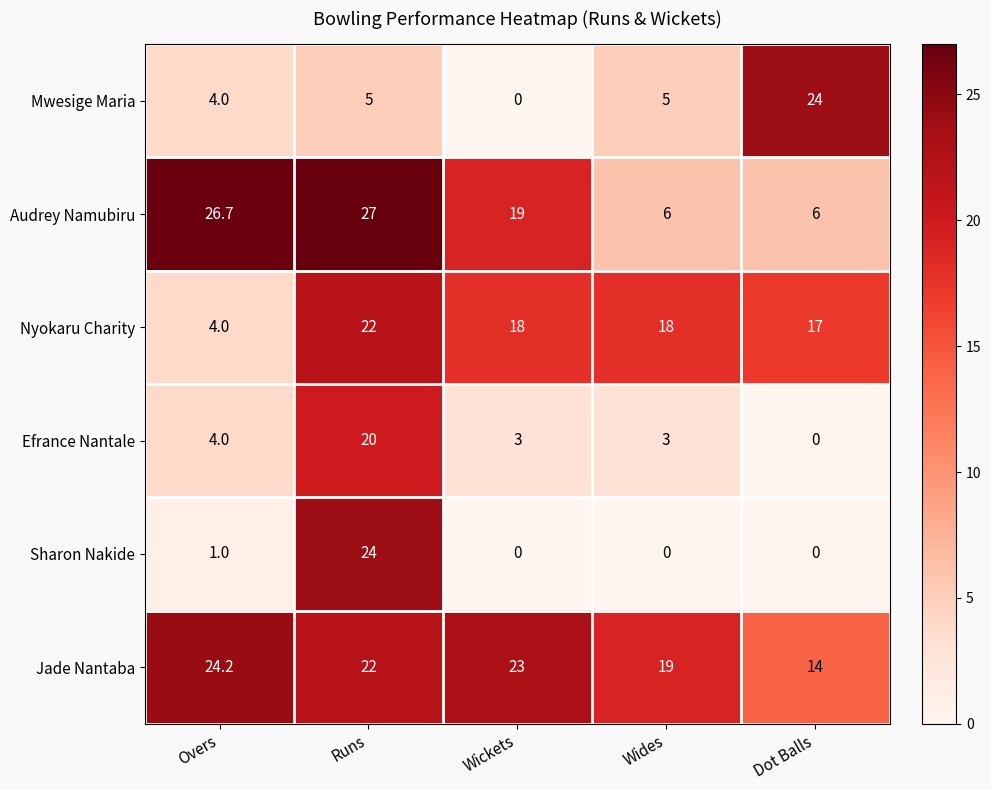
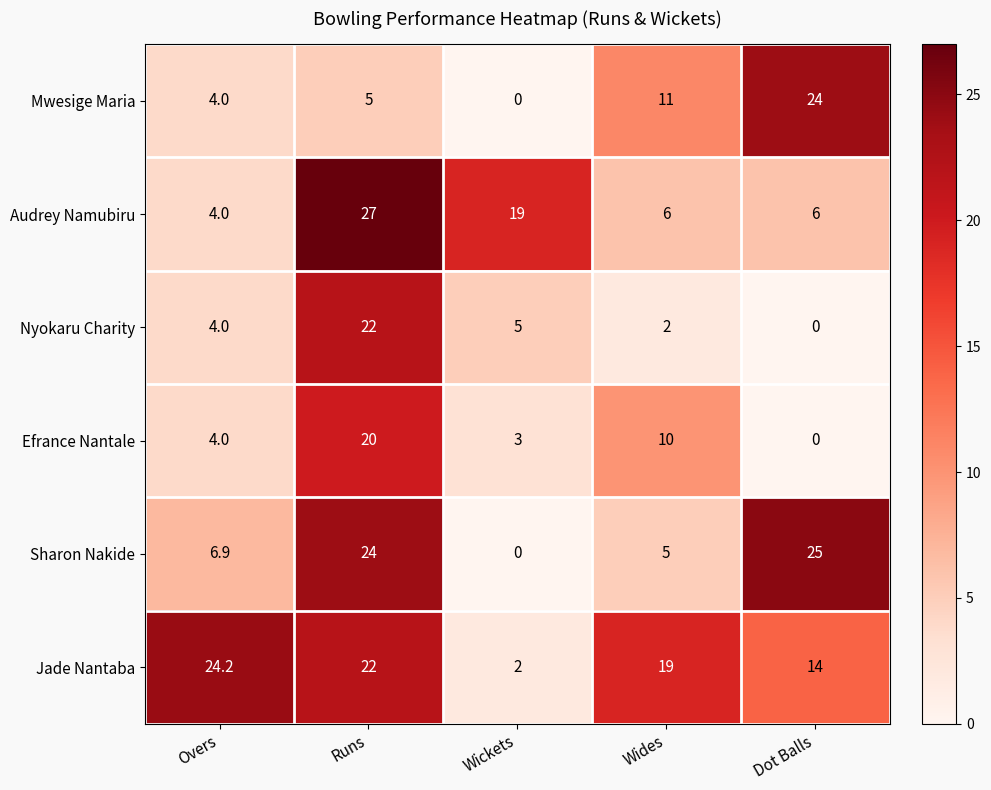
  {
    "Mwesige Maria": {
      "Overs": 4.0,
      "Runs": 5,
      "Wickets": 0,
-     "Wides": 5,
+     "Wides": 11,
      "Dot Balls": 24
    },
    "Audrey Namubiru": {
-     "Overs": 26.7,
+     "Overs": 4.0,
      "Runs": 27,
      "Wickets": 19,
      "Wides": 6,
      "Dot Balls": 6
    },
    "Nyokaru Charity": {
      "Overs": 4.0,
      "Runs": 22,
-     "Wickets": 18,
-     "Wides": 18,
-     "Dot Balls": 17
+     "Wickets": 5,
+     "Wides": 2,
+     "Dot Balls": 0
    },
    "Efrance Nantale": {
      "Overs": 4.0,
      "Runs": 20,
      "Wickets": 3,
-     "Wides": 3,
+     "Wides": 10,
      "Dot Balls": 0
    },
    "Sharon Nakide": {
-     "Overs": 1.0,
+     "Overs": 6.9,
      "Runs": 24,
      "Wickets": 0,
-     "Wides": 0,
-     "Dot Balls": 0
+     "Wides": 5,
+     "Dot Balls": 25
    },
    "Jade Nantaba": {
      "Overs": 24.2,
      "Runs": 22,
-     "Wickets": 23,
+     "Wickets": 2,
      "Wides": 19,
      "Dot Balls": 14
    }
  }
